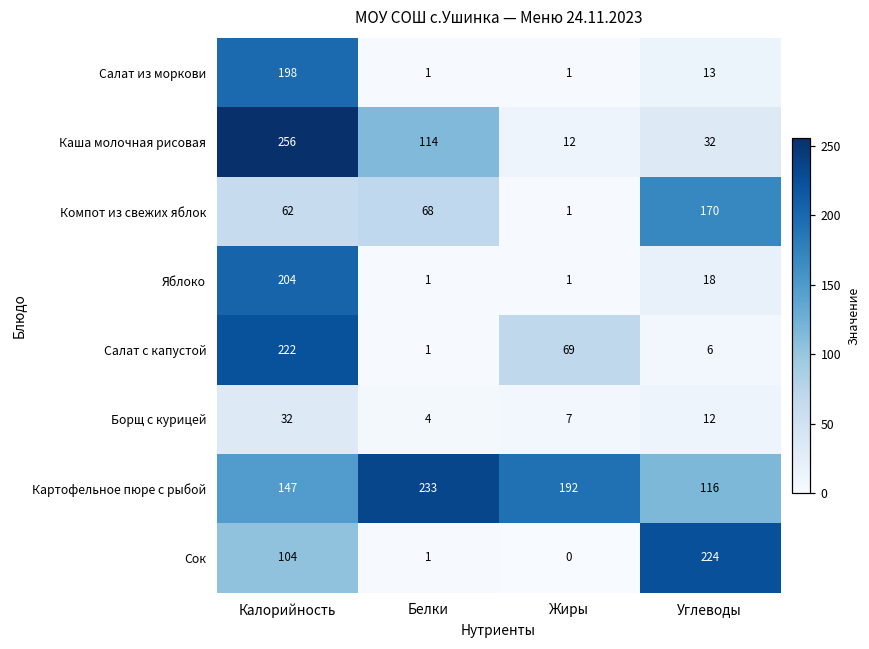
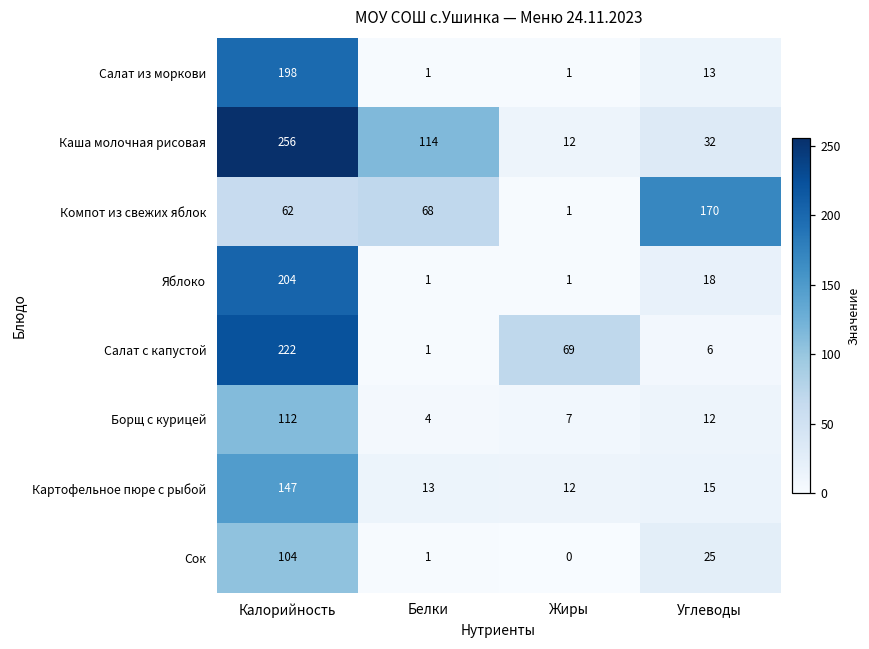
  {
    "Салат из моркови": {
      "Калорийность": 198,
      "Белки": 1,
      "Жиры": 1,
      "Углеводы": 13
    },
    "Каша молочная рисовая": {
      "Калорийность": 256,
      "Белки": 114,
      "Жиры": 12,
      "Углеводы": 32
    },
    "Компот из свежих яблок": {
      "Калорийность": 62,
      "Белки": 68,
      "Жиры": 1,
      "Углеводы": 170
    },
    "Яблоко": {
      "Калорийность": 204,
      "Белки": 1,
      "Жиры": 1,
      "Углеводы": 18
    },
    "Салат с капустой": {
      "Калорийность": 222,
      "Белки": 1,
      "Жиры": 69,
      "Углеводы": 6
    },
    "Борщ с курицей": {
-     "Калорийность": 32,
+     "Калорийность": 112,
      "Белки": 4,
      "Жиры": 7,
      "Углеводы": 12
    },
    "Картофельное пюре с рыбой": {
      "Калорийность": 147,
-     "Белки": 233,
-     "Жиры": 192,
-     "Углеводы": 116
+     "Белки": 13,
+     "Жиры": 12,
+     "Углеводы": 15
    },
    "Сок": {
      "Калорийность": 104,
      "Белки": 1,
      "Жиры": 0,
-     "Углеводы": 224
+     "Углеводы": 25
    }
  }
